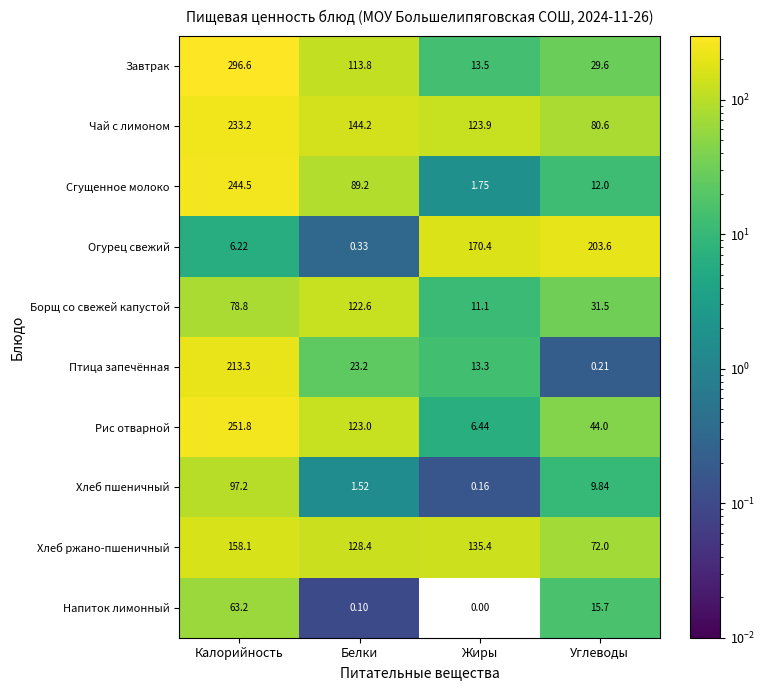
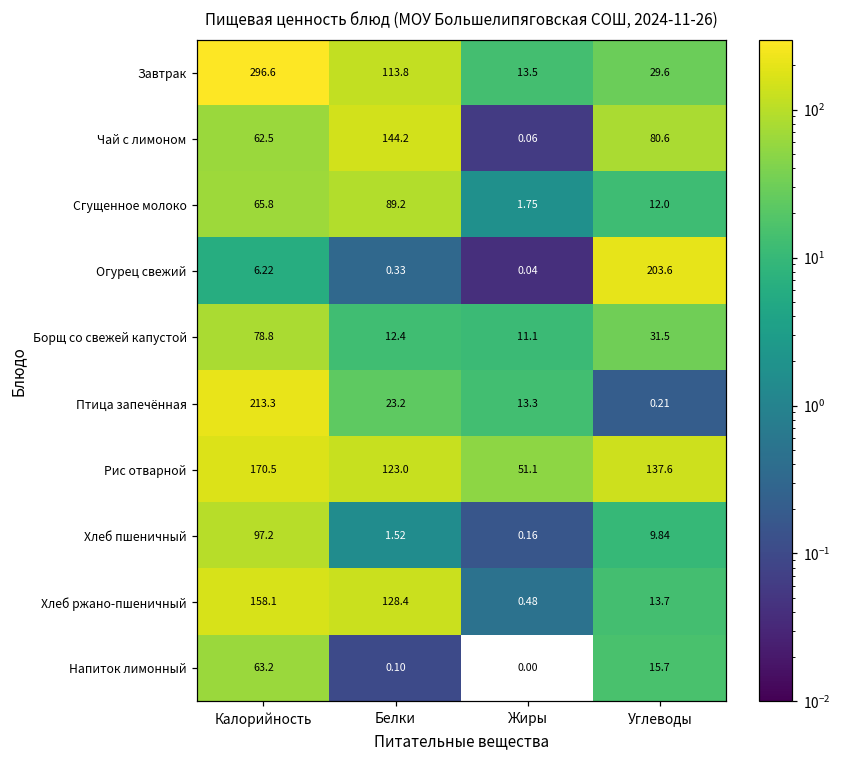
  {
    "Завтрак": {
      "Калорийность": 296.6,
      "Белки": 113.8,
      "Жиры": 13.5,
      "Углеводы": 29.6
    },
    "Чай с лимоном": {
-     "Калорийность": 233.2,
+     "Калорийность": 62.5,
      "Белки": 144.2,
-     "Жиры": 123.9,
+     "Жиры": 0.06,
      "Углеводы": 80.6
    },
    "Сгущенное молоко": {
-     "Калорийность": 244.5,
+     "Калорийность": 65.8,
      "Белки": 89.2,
      "Жиры": 1.75,
      "Углеводы": 12.0
    },
    "Огурец свежий": {
      "Калорийность": 6.22,
      "Белки": 0.33,
-     "Жиры": 170.4,
+     "Жиры": 0.04,
      "Углеводы": 203.6
    },
    "Борщ со свежей капустой": {
      "Калорийность": 78.8,
-     "Белки": 122.6,
+     "Белки": 12.4,
      "Жиры": 11.1,
      "Углеводы": 31.5
    },
    "Птица запечённая": {
      "Калорийность": 213.3,
      "Белки": 23.2,
      "Жиры": 13.3,
      "Углеводы": 0.21
    },
    "Рис отварной": {
-     "Калорийность": 251.8,
+     "Калорийность": 170.5,
      "Белки": 123.0,
-     "Жиры": 6.44,
-     "Углеводы": 44.0
+     "Жиры": 51.1,
+     "Углеводы": 137.6
    },
    "Хлеб пшеничный": {
      "Калорийность": 97.2,
      "Белки": 1.52,
      "Жиры": 0.16,
      "Углеводы": 9.84
    },
    "Хлеб ржано-пшеничный": {
      "Калорийность": 158.1,
      "Белки": 128.4,
-     "Жиры": 135.4,
-     "Углеводы": 72.0
+     "Жиры": 0.48,
+     "Углеводы": 13.7
    },
    "Напиток лимонный": {
      "Калорийность": 63.2,
      "Белки": 0.10,
      "Жиры": 0.00,
      "Углеводы": 15.7
    }
  }
